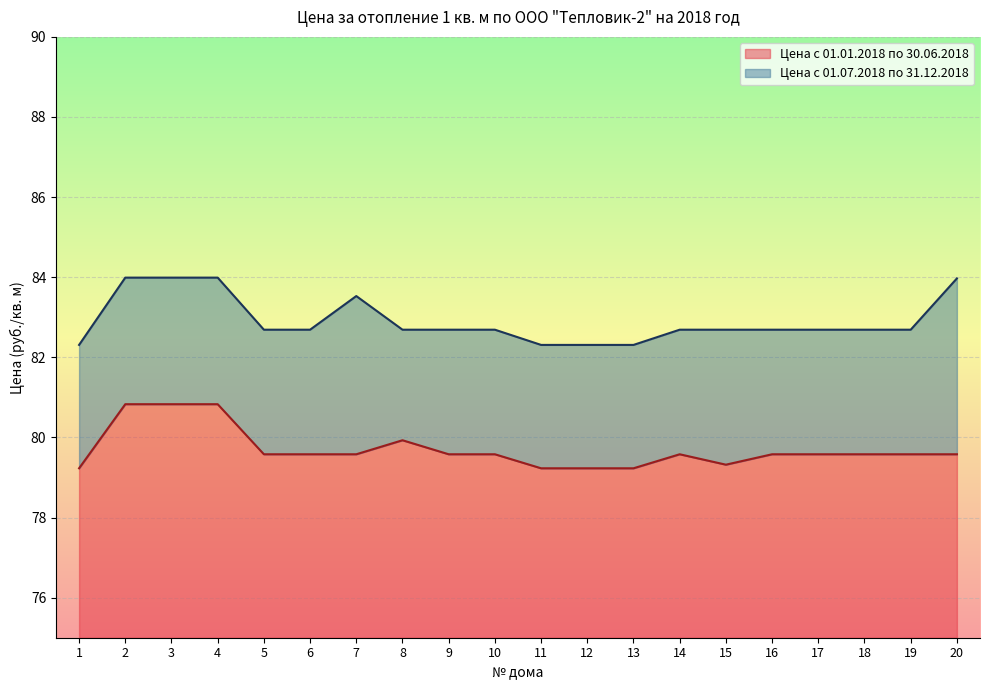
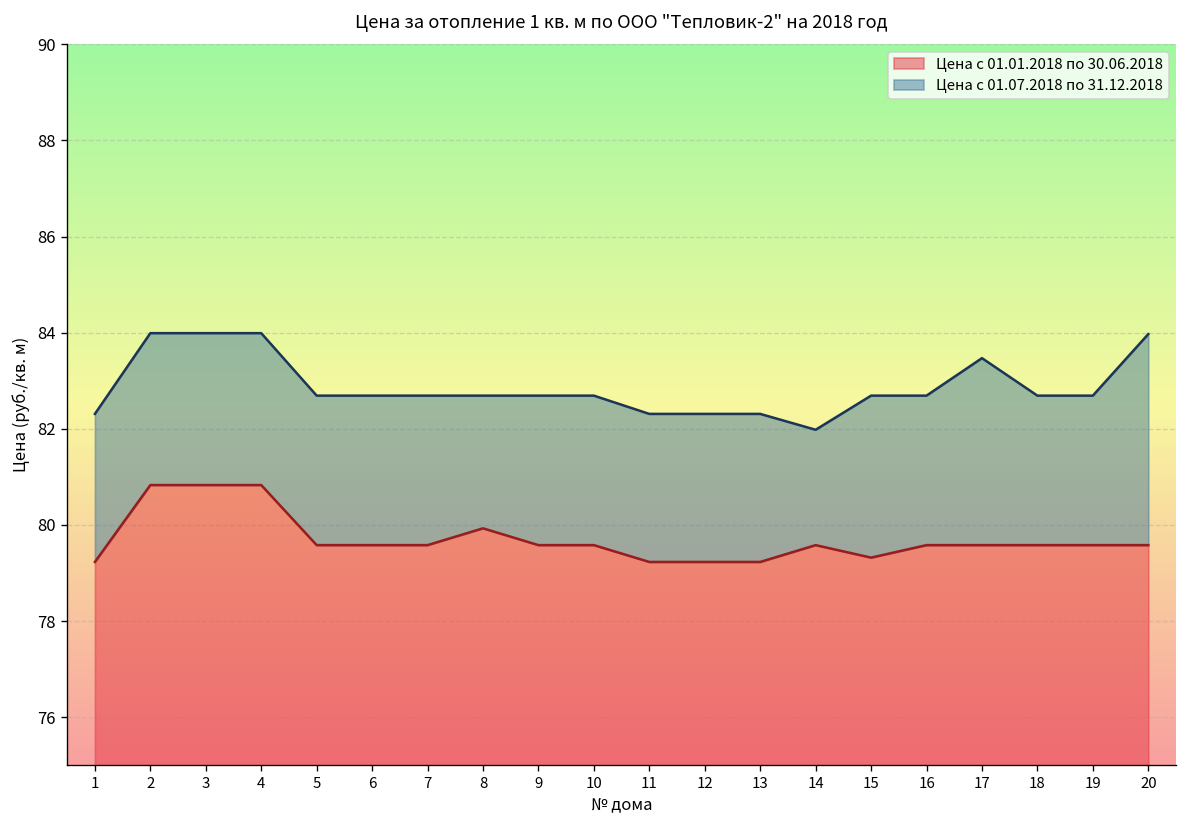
  {
    "Цена с 01.01.2018 по 30.06.2018": {
      "1": 79.2,
      "2": 80.8,
      "3": 80.8,
      "4": 80.8,
      "5": 79.6,
      "6": 79.6,
      "7": 79.6,
      "8": 79.9,
      "9": 79.6,
      "10": 79.6,
      "11": 79.2,
      "12": 79.2,
      "13": 79.2,
      "14": 79.6,
      "15": 79.3,
      "16": 79.6,
      "17": 79.6,
      "18": 79.6,
      "19": 79.6,
      "20": 79.6
    },
    "Цена с 01.07.2018 по 31.12.2018": {
      "1": 82.3,
      "2": 84.0,
      "3": 84.0,
      "4": 84.0,
      "5": 82.7,
      "6": 82.7,
-     "7": 83.5,
+     "7": 82.7,
      "8": 82.7,
      "9": 82.7,
      "10": 82.7,
      "11": 82.3,
      "12": 82.3,
      "13": 82.3,
-     "14": 82.7,
+     "14": 82.0,
      "15": 82.7,
      "16": 82.7,
-     "17": 82.7,
+     "17": 83.5,
      "18": 82.7,
      "19": 82.7,
      "20": 84.0
    }
  }
